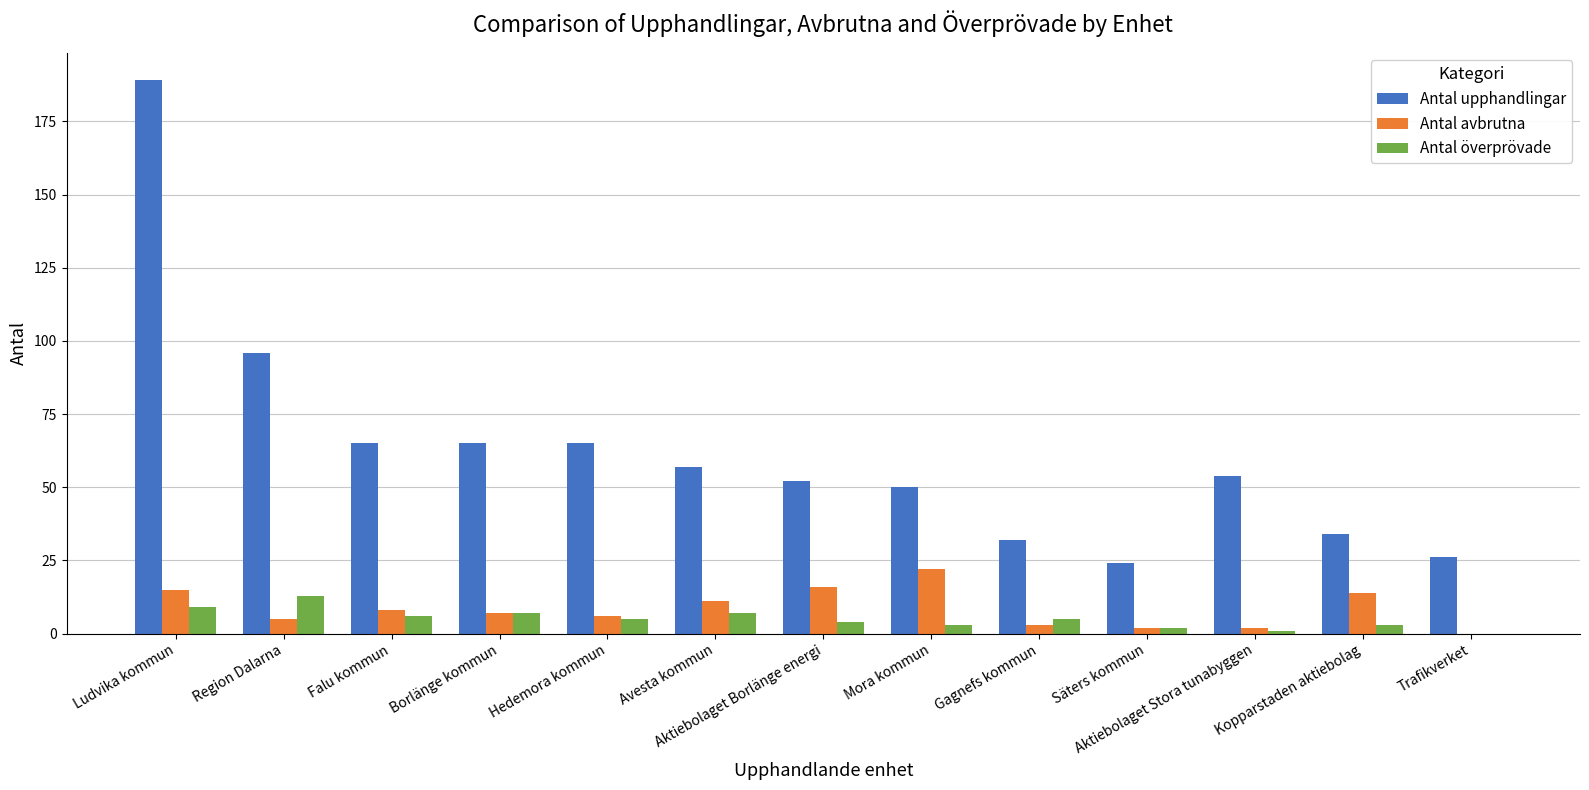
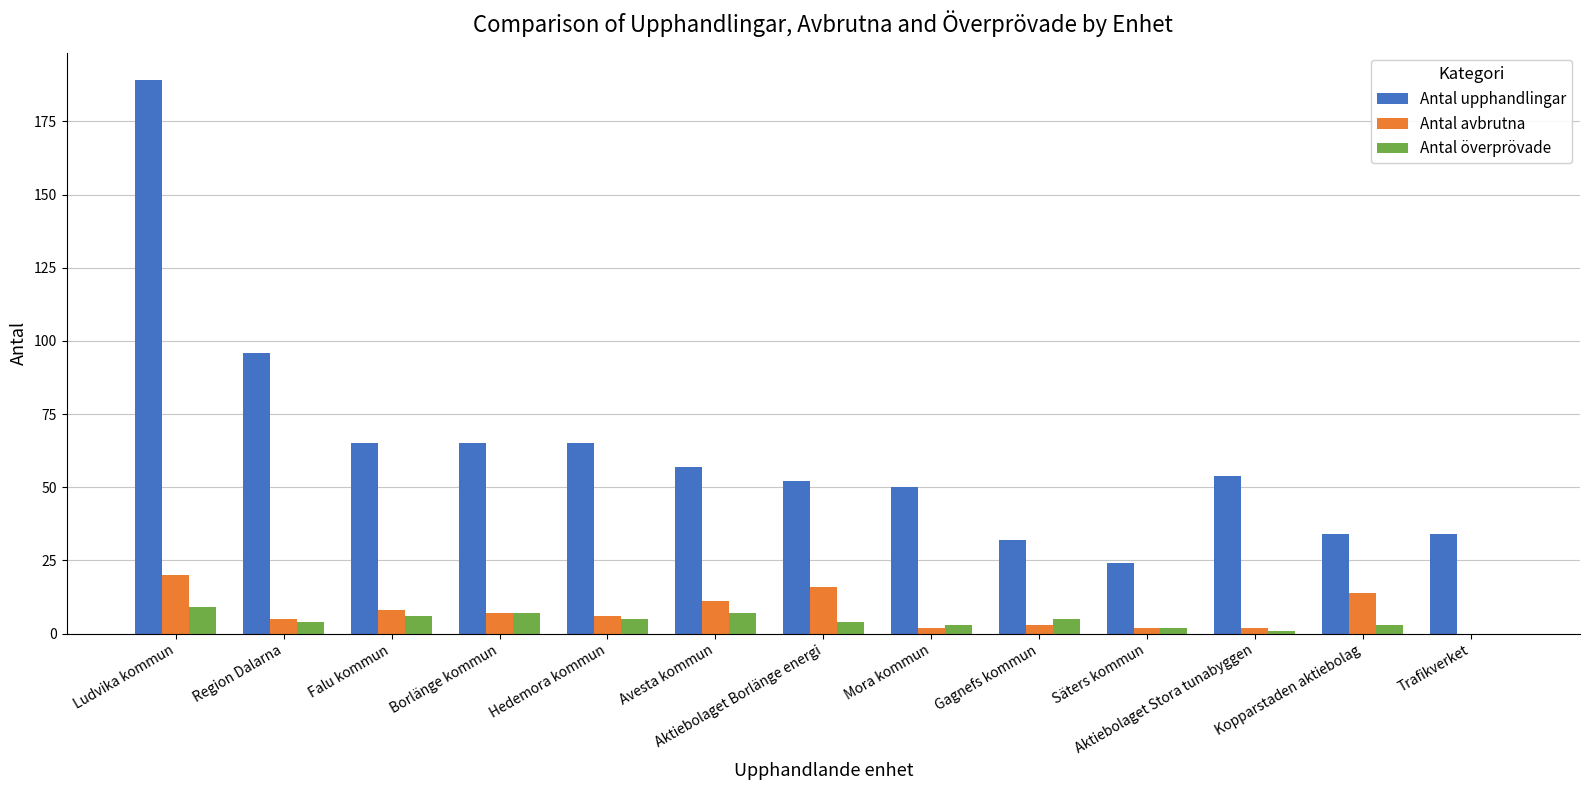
  {
    "Antal upphandlingar": {
      "Ludvika kommun": 189,
      "Region Dalarna": 96,
      "Falu kommun": 65,
      "Borlänge kommun": 65,
      "Hedemora kommun": 65,
      "Avesta kommun": 57,
      "Aktiebolaget Borlänge energi": 52,
      "Mora kommun": 50,
      "Gagnefs kommun": 32,
      "Säters kommun": 24,
      "Aktiebolaget Stora tunabyggen": 54,
      "Kopparstaden aktiebolag": 34,
-     "Trafikverket": 26
+     "Trafikverket": 34
    },
    "Antal avbrutna": {
-     "Ludvika kommun": 15,
+     "Ludvika kommun": 20,
      "Region Dalarna": 5,
      "Falu kommun": 8,
      "Borlänge kommun": 7,
      "Hedemora kommun": 6,
      "Avesta kommun": 11,
      "Aktiebolaget Borlänge energi": 16,
-     "Mora kommun": 22,
+     "Mora kommun": 2,
      "Gagnefs kommun": 3,
      "Säters kommun": 2,
      "Aktiebolaget Stora tunabyggen": 2,
      "Kopparstaden aktiebolag": 14,
      "Trafikverket": 0
    },
    "Antal överprövade": {
      "Ludvika kommun": 9,
-     "Region Dalarna": 13,
+     "Region Dalarna": 4,
      "Falu kommun": 6,
      "Borlänge kommun": 7,
      "Hedemora kommun": 5,
      "Avesta kommun": 7,
      "Aktiebolaget Borlänge energi": 4,
      "Mora kommun": 3,
      "Gagnefs kommun": 5,
      "Säters kommun": 2,
      "Aktiebolaget Stora tunabyggen": 1,
      "Kopparstaden aktiebolag": 3,
      "Trafikverket": 0
    }
  }
